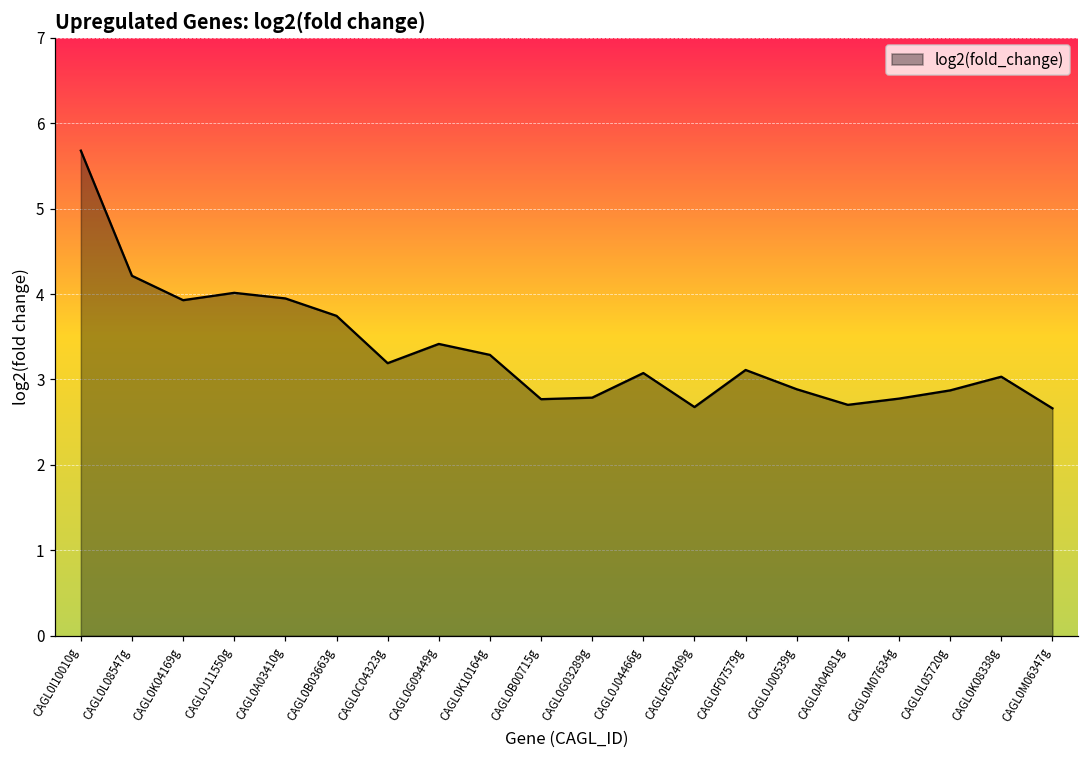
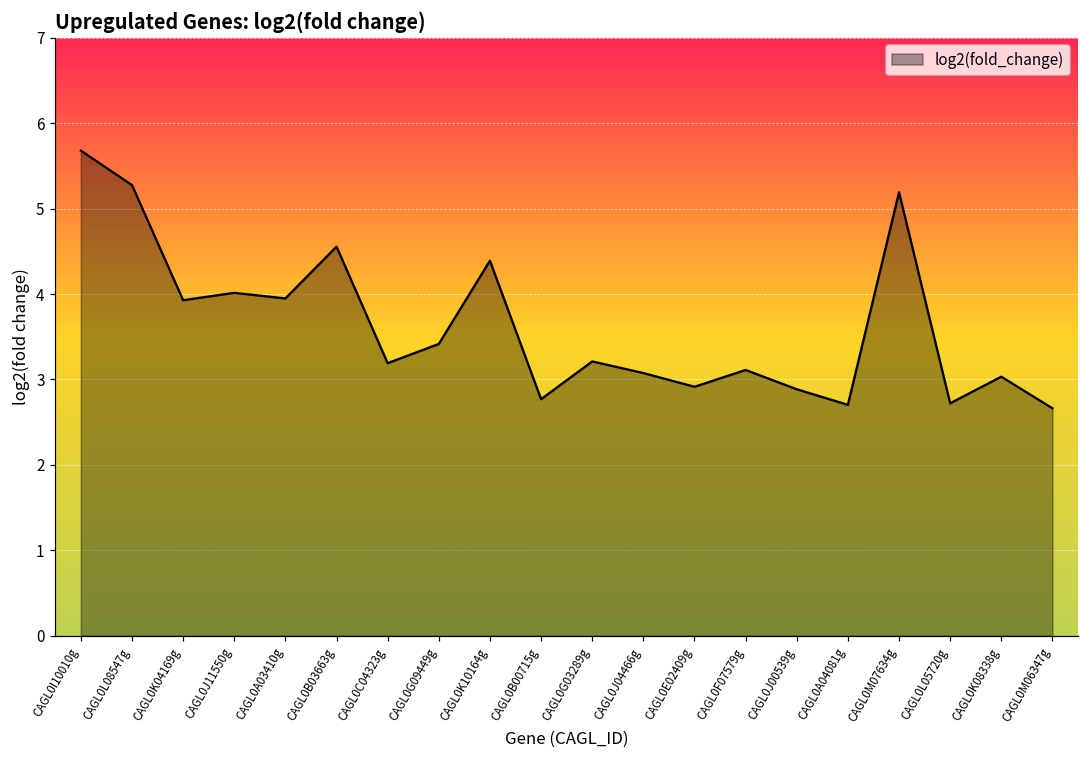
  {
    "CAGL0I10010g": 5.7,
-   "CAGL0L08547g": 4.2,
+   "CAGL0L08547g": 5.3,
    "CAGL0K04169g": 3.9,
    "CAGL0J11550g": 4.0,
    "CAGL0A03410g": 3.9,
-   "CAGL0B03663g": 3.7,
+   "CAGL0B03663g": 4.6,
    "CAGL0C04323g": 3.2,
    "CAGL0G09449g": 3.4,
-   "CAGL0K10164g": 3.3,
+   "CAGL0K10164g": 4.4,
    "CAGL0B00715g": 2.8,
-   "CAGL0G03289g": 2.8,
+   "CAGL0G03289g": 3.2,
    "CAGL0J04466g": 3.1,
-   "CAGL0E02409g": 2.7,
+   "CAGL0E02409g": 2.9,
    "CAGL0F07579g": 3.1,
    "CAGL0J00539g": 2.9,
    "CAGL0A04081g": 2.7,
-   "CAGL0M07634g": 2.8,
-   "CAGL0L05720g": 2.9,
+   "CAGL0M07634g": 5.2,
+   "CAGL0L05720g": 2.7,
    "CAGL0K08338g": 3.0,
    "CAGL0M06347g": 2.7
  }
